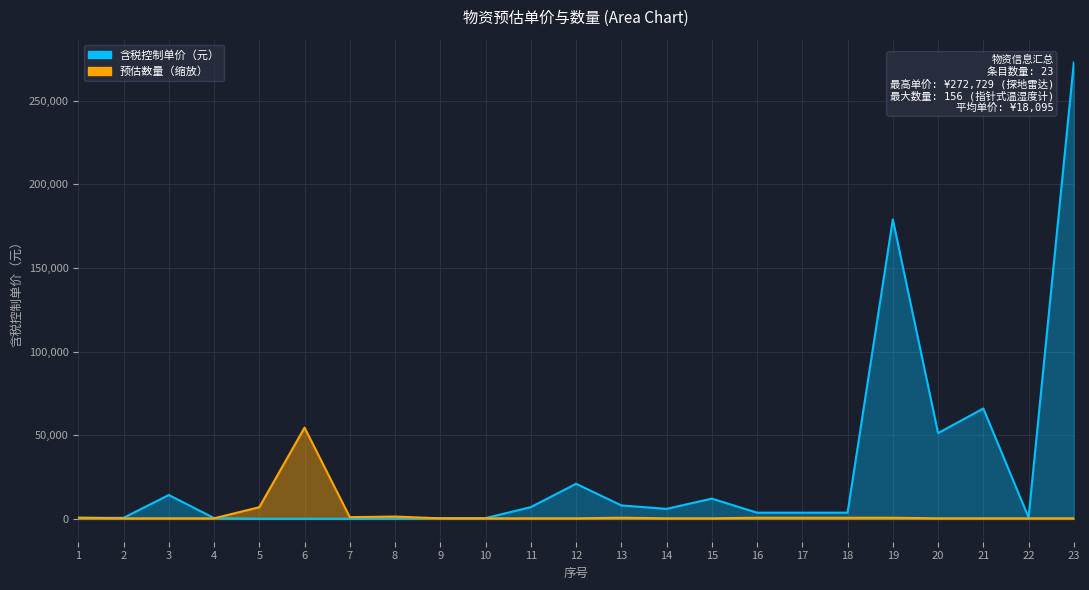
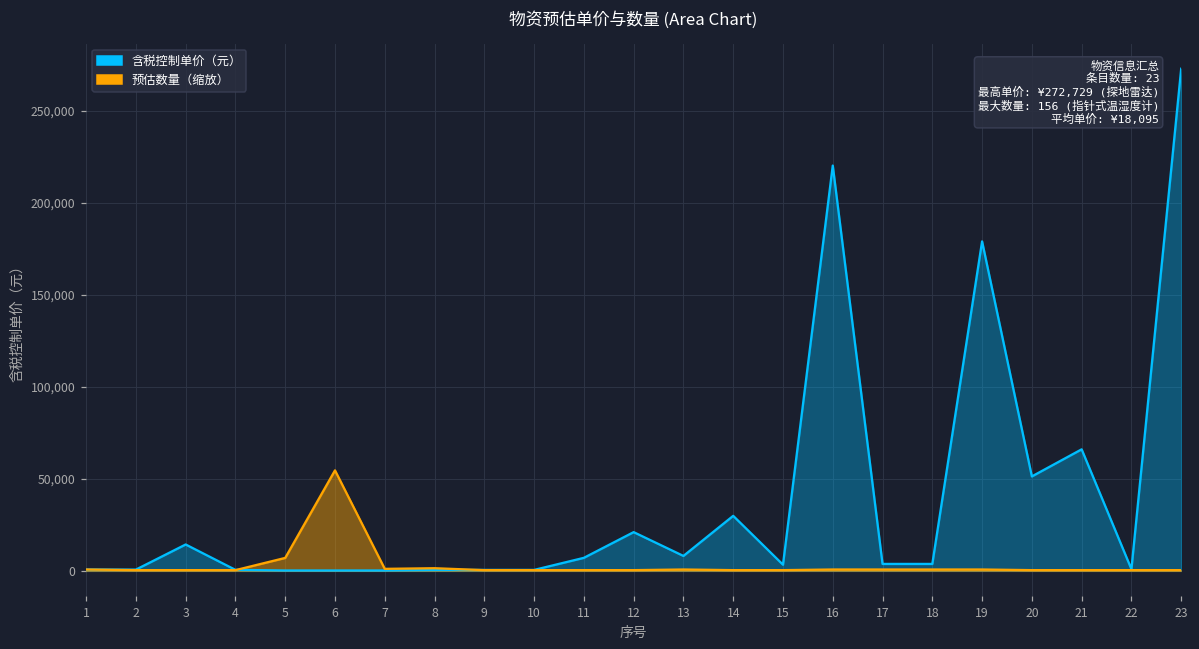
  {
    "含税控制单价（元）": {
      "3": "14,000",
      "5": "0",
      "6": "0",
      "11": "7,000",
      "12": "21,000",
      "13": "8,000",
-     "14": "6,000",
-     "15": "12,000",
-     "16": "4,000",
+     "14": "30,000",
+     "15": "3,000",
+     "16": "220,000",
      "17": "4,000",
      "18": "4,000",
      "19": "179,000",
      "20": "51,000",
      "21": "66,000"
    }
  }
